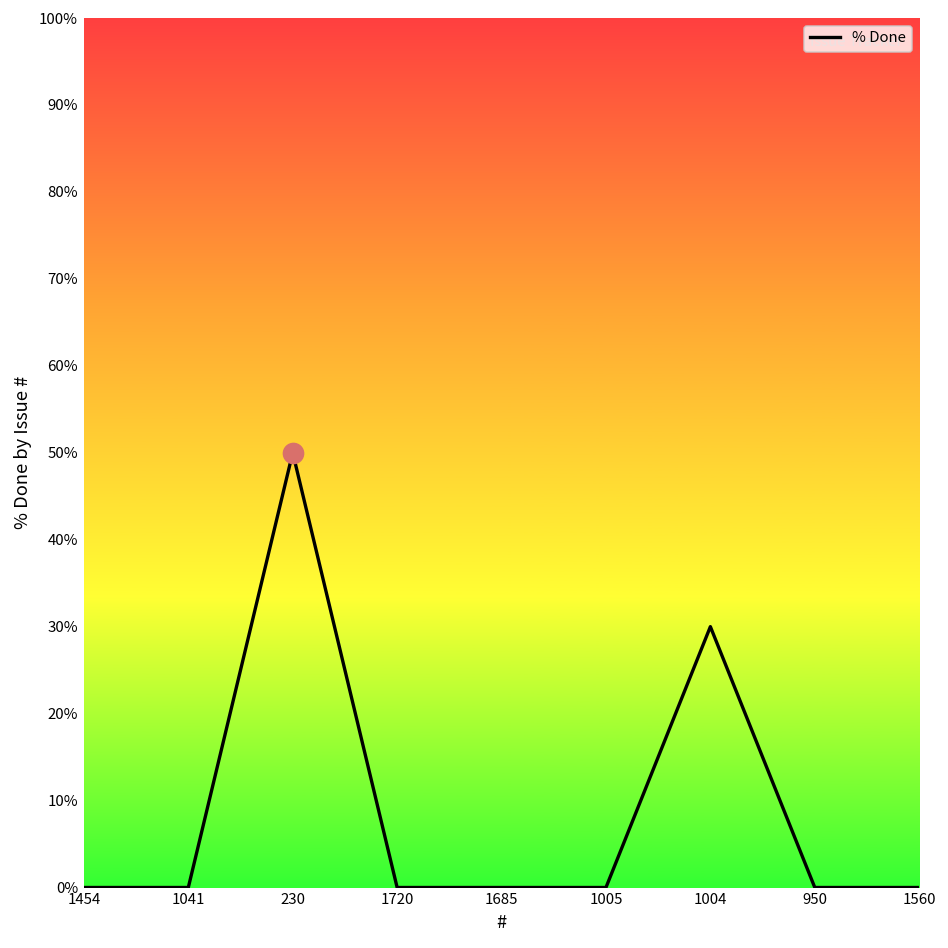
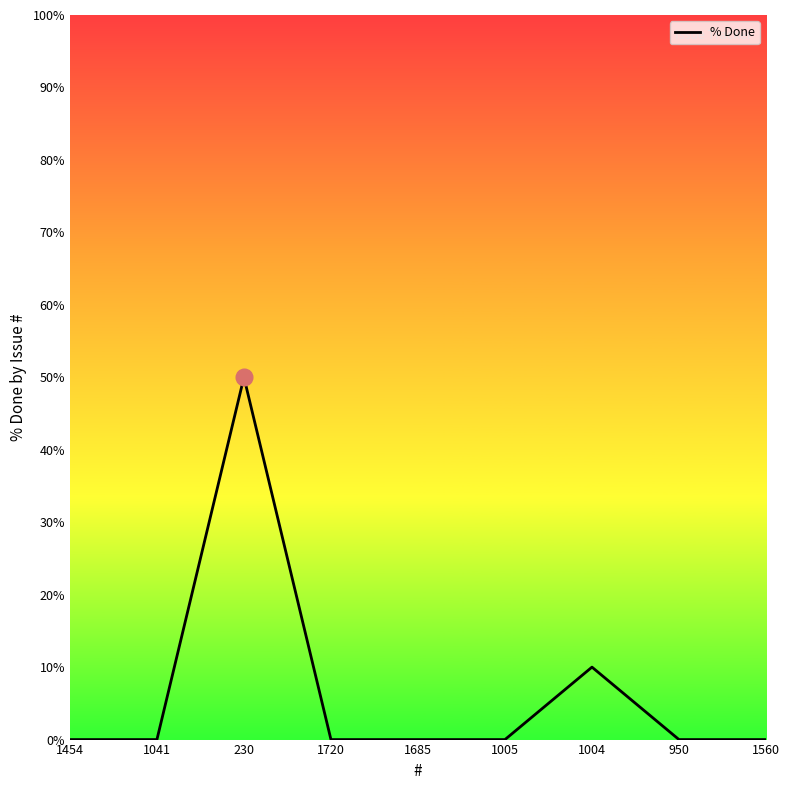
  {
    "% Done": {
      "1454": "0%",
      "1041": "0%",
      "1720": "0%",
      "1685": "0%",
      "1005": "0%",
-     "1004": "30%",
+     "1004": "10%",
      "950": "0%",
      "1560": "0%"
    }
  }
